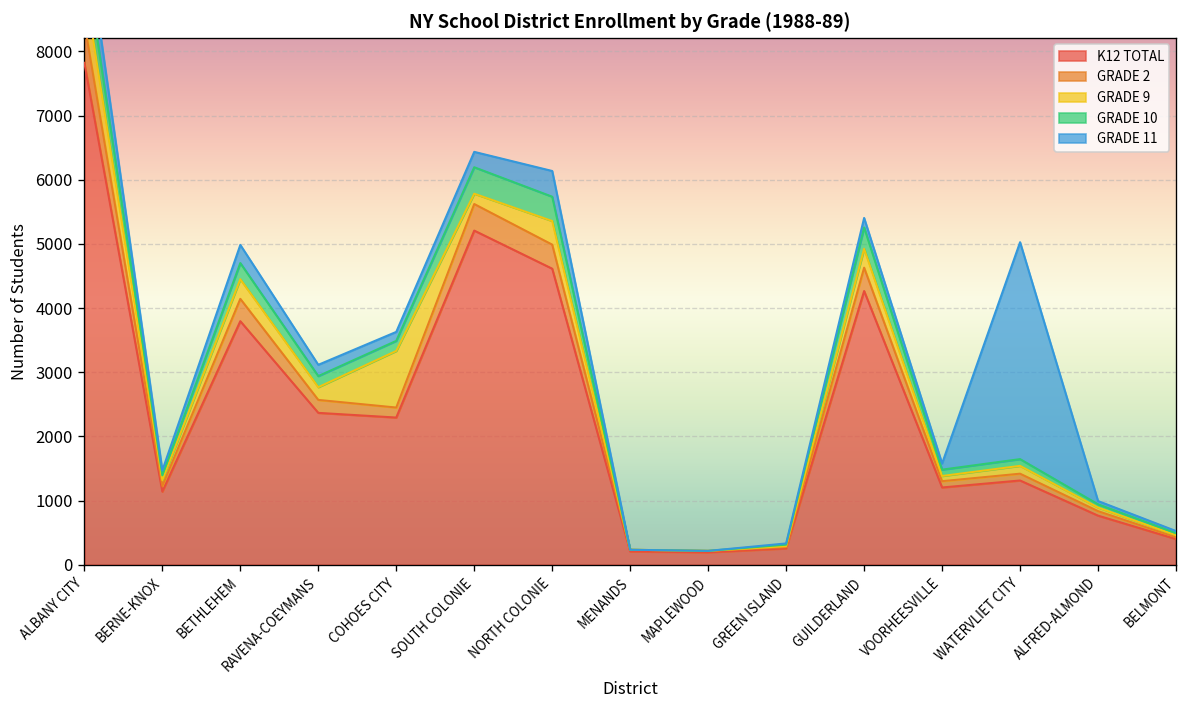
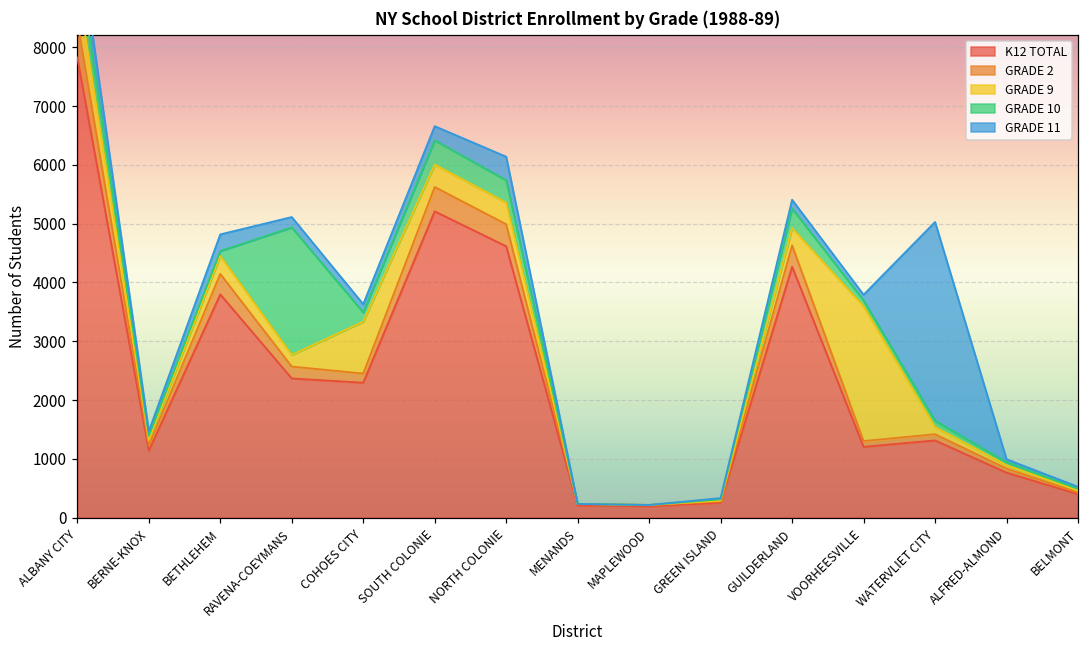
  {
    "GRADE 9": {
      "BERNE-KNOX": 100,
      "BETHLEHEM": 300,
      "RAVENA-COEYMANS": 200,
      "COHOES CITY": 900,
-     "SOUTH COLONIE": 200,
+     "SOUTH COLONIE": 400,
      "NORTH COLONIE": 400,
      "GUILDERLAND": 300,
-     "VOORHEESVILLE": 100,
+     "VOORHEESVILLE": 2300,
      "WATERVLIET CITY": 100,
      "ALFRED-ALMOND": 100
    },
    "GRADE 10": {
      "BERNE-KNOX": 100,
-     "BETHLEHEM": 300,
-     "RAVENA-COEYMANS": 200,
+     "BETHLEHEM": 100,
+     "RAVENA-COEYMANS": 2200,
      "COHOES CITY": 200,
      "SOUTH COLONIE": 400,
      "NORTH COLONIE": 400,
      "GUILDERLAND": 300,
      "VOORHEESVILLE": 100,
      "WATERVLIET CITY": 100,
      "ALFRED-ALMOND": 100
    },
    "GRADE 11": {
      "BERNE-KNOX": 100,
      "BETHLEHEM": 300,
      "RAVENA-COEYMANS": 200,
      "COHOES CITY": 100,
      "SOUTH COLONIE": 200,
      "NORTH COLONIE": 400,
      "GUILDERLAND": 100,
      "VOORHEESVILLE": 100,
      "WATERVLIET CITY": 3400,
      "ALFRED-ALMOND": 100
    }
  }
